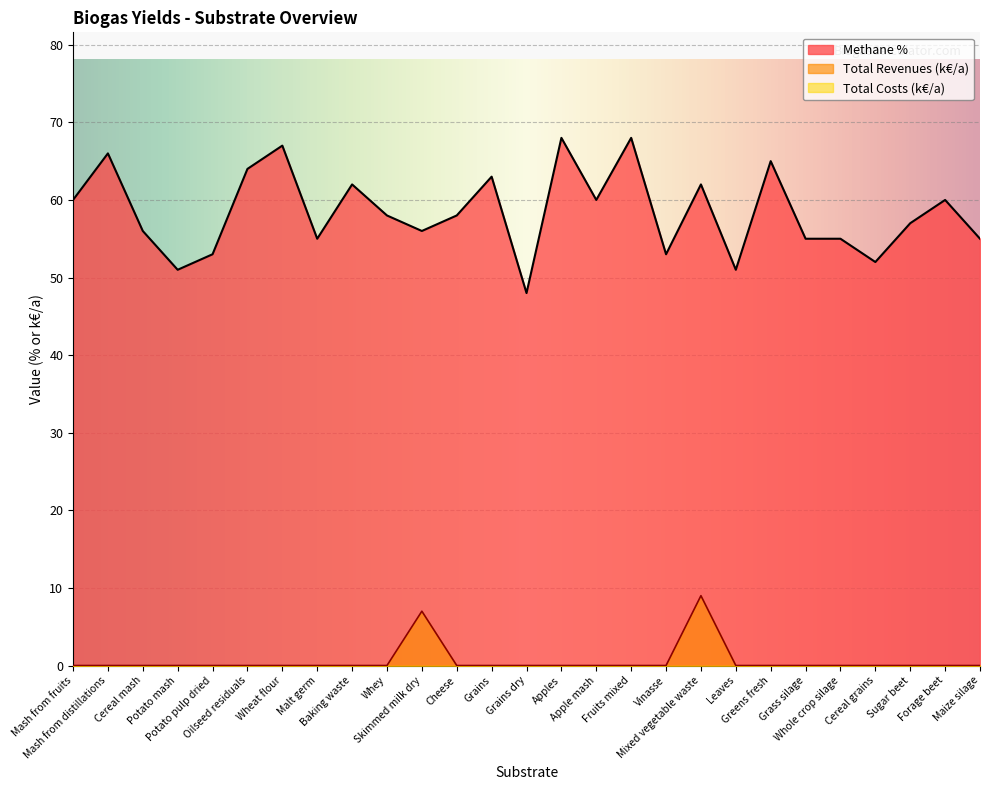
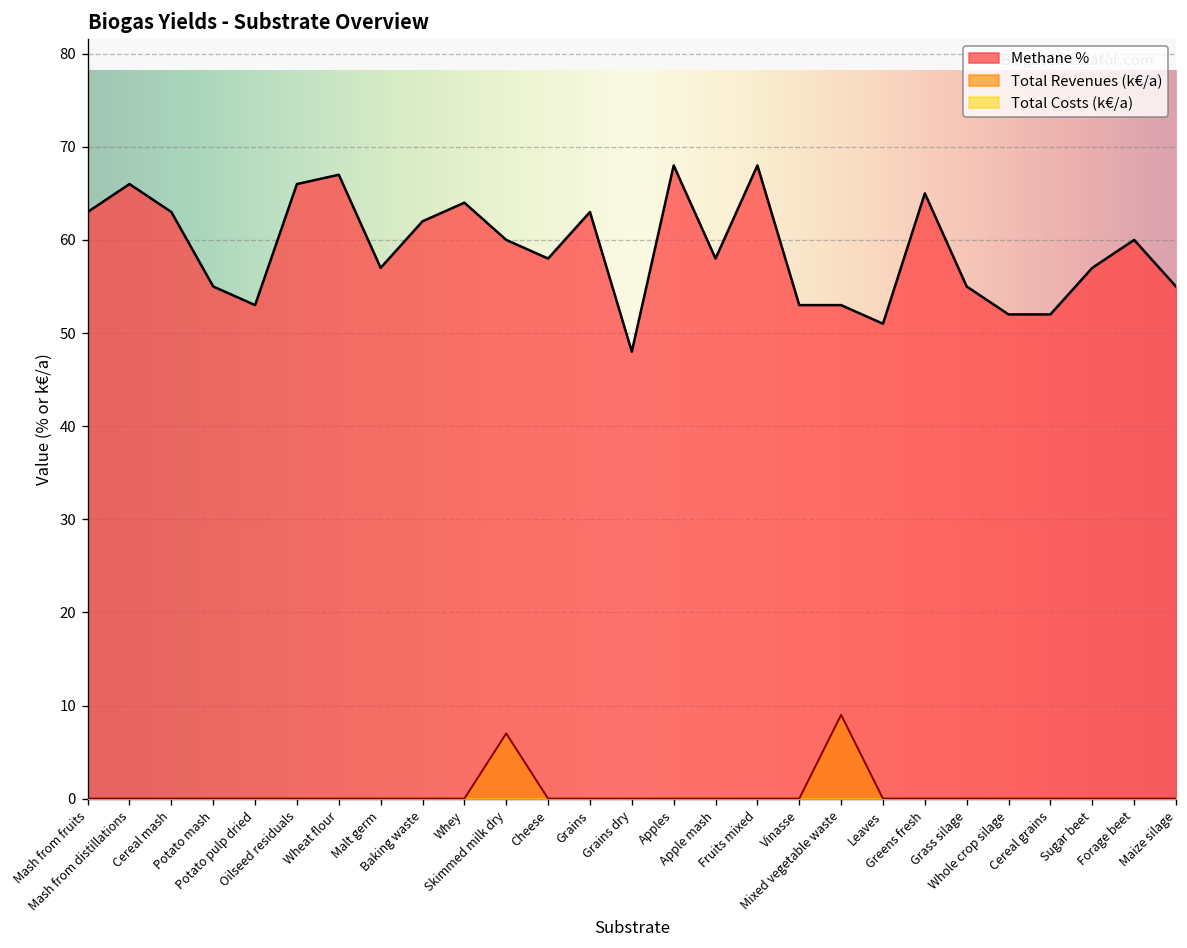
  {
    "Methane %": {
-     "Mash from fruits": 60,
+     "Mash from fruits": 63,
      "Mash from distillations": 66,
-     "Cereal mash": 56,
-     "Potato mash": 51,
+     "Cereal mash": 63,
+     "Potato mash": 55,
      "Potato pulp dried": 53,
-     "Oilseed residuals": 64,
+     "Oilseed residuals": 66,
      "Wheat flour": 67,
-     "Malt germ": 55,
+     "Malt germ": 57,
      "Baking waste": 62,
-     "Whey": 58,
-     "Skimmed milk dry": 56,
+     "Whey": 64,
+     "Skimmed milk dry": 60,
      "Cheese": 58,
      "Grains": 63,
      "Grains dry": 48,
      "Apples": 68,
-     "Apple mash": 60,
+     "Apple mash": 58,
      "Fruits mixed": 68,
      "Vinasse": 53,
-     "Mixed vegetable waste": 62,
+     "Mixed vegetable waste": 53,
      "Leaves": 51,
      "Greens fresh": 65,
      "Grass silage": 55,
-     "Whole crop silage": 55,
+     "Whole crop silage": 52,
      "Cereal grains": 52,
      "Sugar beet": 57,
      "Forage beet": 60,
      "Maize silage": 55
    },
    "Total Revenues (k€/a)": {
      "Skimmed milk dry": 7,
      "Mixed vegetable waste": 9
    },
    "Total Costs (k€/a)": {
      "Skimmed milk dry": 0,
      "Mixed vegetable waste": 0
    }
  }
